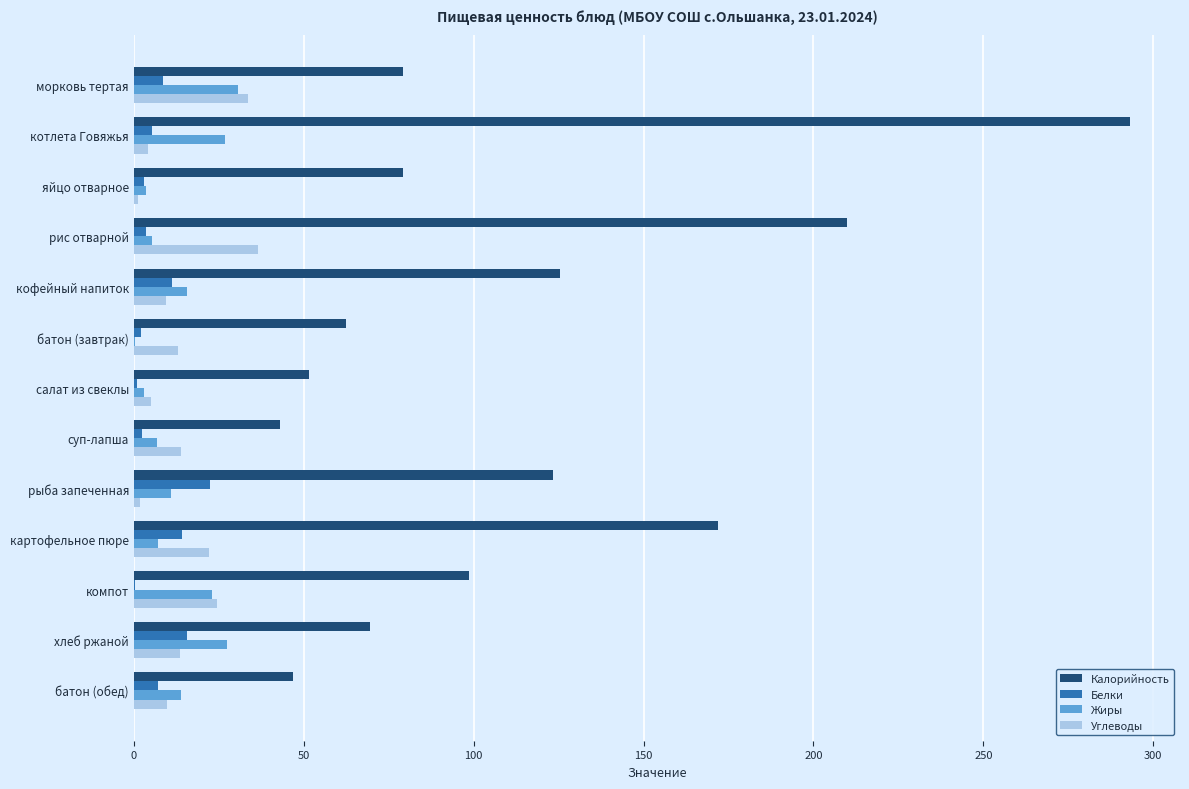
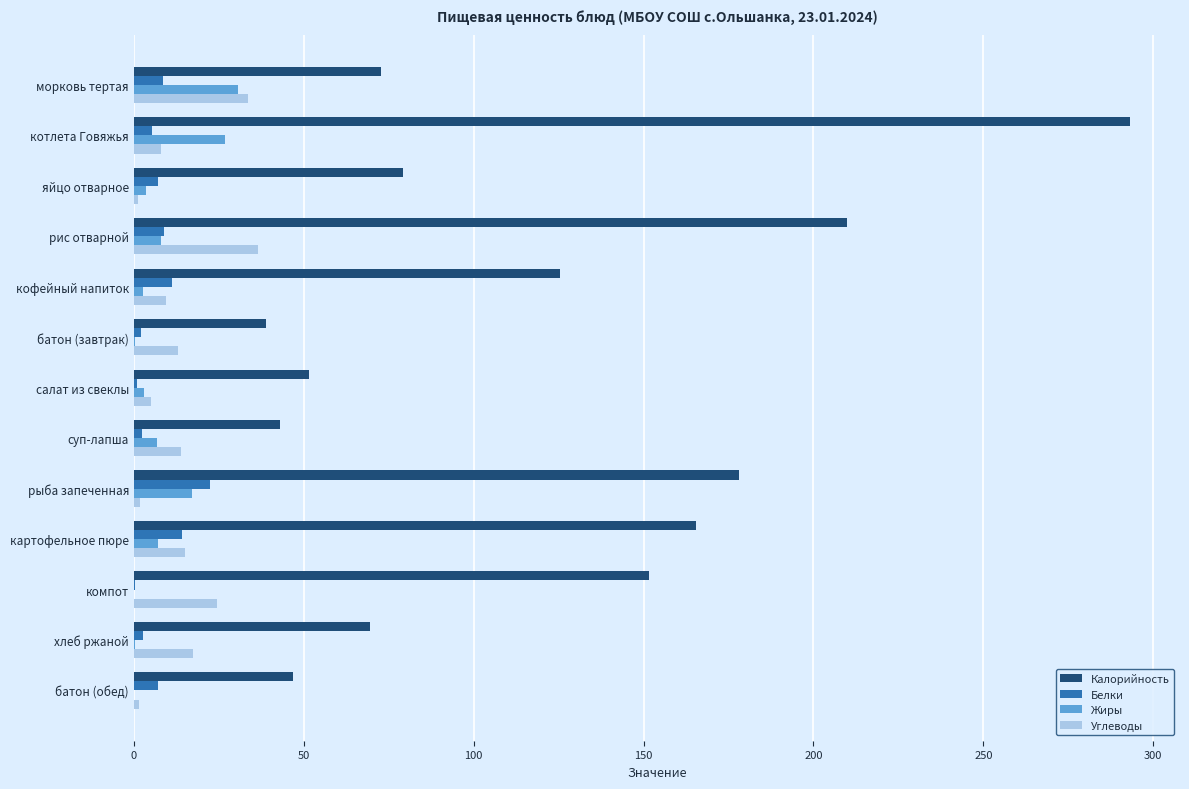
  {
    "Калорийность": {
-     "морковь тертая": 79,
+     "морковь тертая": 73,
      "котлета Говяжья": 293,
      "яйцо отварное": 79,
      "рис отварной": 210,
      "кофейный напиток": 125,
-     "батон (завтрак)": 63,
+     "батон (завтрак)": 39,
      "салат из свеклы": 51,
      "суп-лапша": 43,
-     "рыба запеченная": 124,
-     "картофельное пюре": 172,
-     "компот": 99,
+     "рыба запеченная": 178,
+     "картофельное пюре": 166,
+     "компот": 152,
      "хлеб ржаной": 70,
      "батон (обед)": 47
    },
    "Белки": {
      "морковь тертая": 9,
      "котлета Говяжья": 5,
-     "яйцо отварное": 3,
-     "рис отварной": 4,
+     "яйцо отварное": 7,
+     "рис отварной": 9,
      "кофейный напиток": 11,
      "батон (завтрак)": 2,
      "салат из свеклы": 1,
      "суп-лапша": 2,
      "рыба запеченная": 22,
      "картофельное пюре": 14,
-     "хлеб ржаной": 16,
+     "хлеб ржаной": 3,
      "батон (обед)": 7
    },
    "Жиры": {
      "морковь тертая": 31,
      "котлета Говяжья": 27,
      "яйцо отварное": 4,
-     "рис отварной": 5,
-     "кофейный напиток": 16,
+     "рис отварной": 8,
+     "кофейный напиток": 3,
      "салат из свеклы": 3,
      "суп-лапша": 7,
-     "рыба запеченная": 11,
+     "рыба запеченная": 17,
      "картофельное пюре": 7,
-     "компот": 23,
-     "хлеб ржаной": 27,
-     "батон (обед)": 14
+     "компот": 0,
+     "хлеб ржаной": 0,
+     "батон (обед)": 0
    },
    "Углеводы": {
      "морковь тертая": 34,
-     "котлета Говяжья": 4,
+     "котлета Говяжья": 8,
      "яйцо отварное": 1,
      "рис отварной": 37,
      "кофейный напиток": 10,
      "батон (завтрак)": 13,
      "салат из свеклы": 5,
      "суп-лапша": 14,
      "рыба запеченная": 2,
-     "картофельное пюре": 22,
+     "картофельное пюре": 15,
      "компот": 24,
-     "хлеб ржаной": 14,
-     "батон (обед)": 10
+     "хлеб ржаной": 17,
+     "батон (обед)": 2
    }
  }
